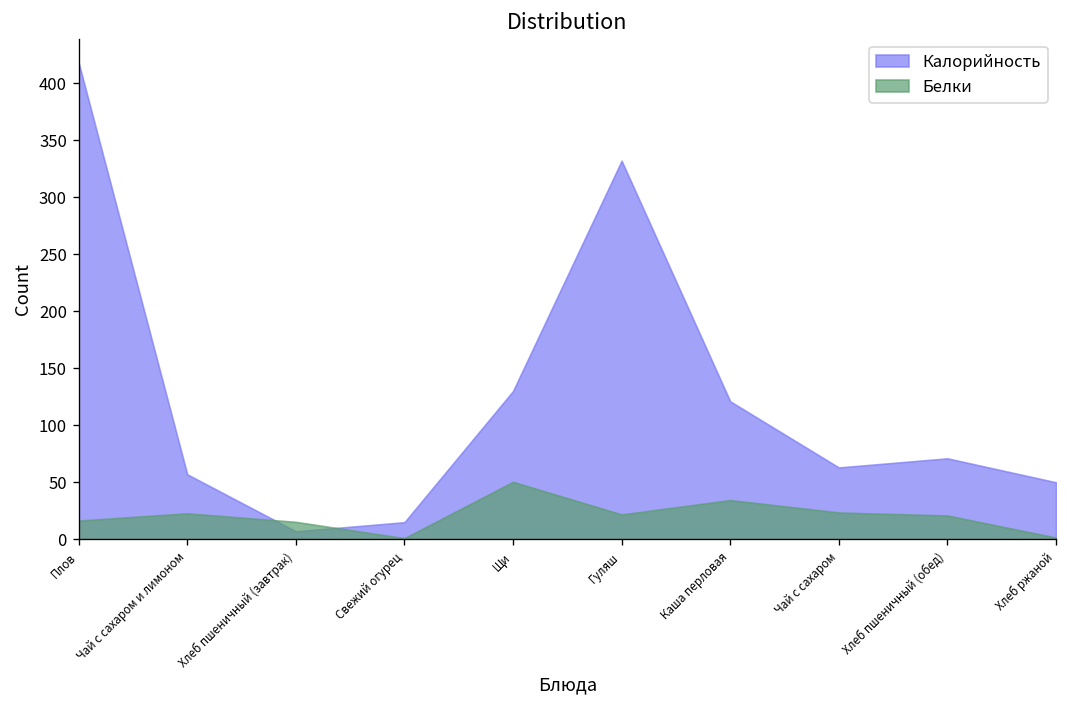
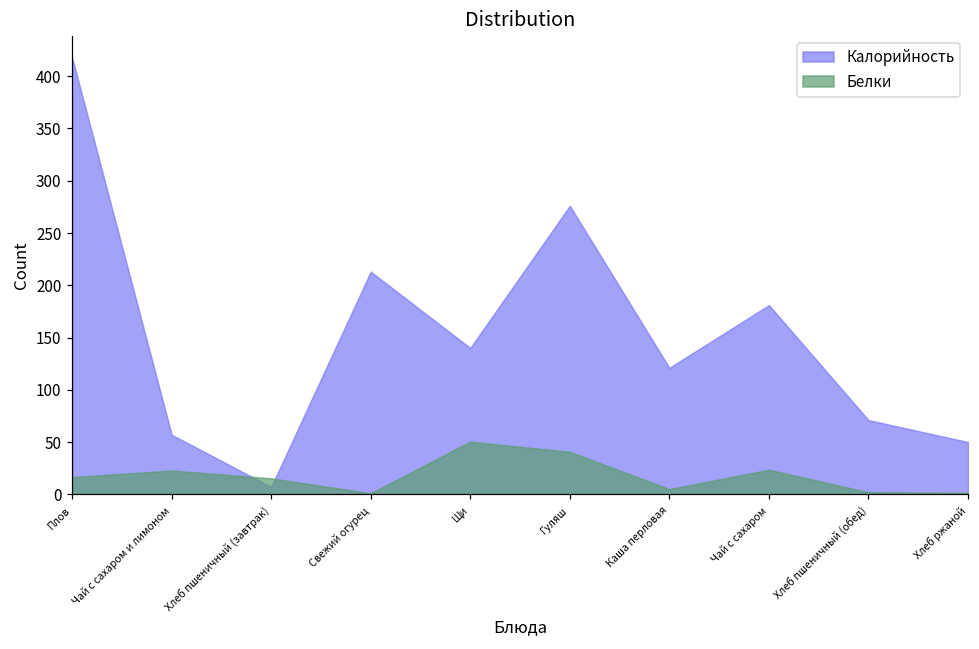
  {
    "Калорийность": {
      "Плов": 420,
      "Чай с сахаром и лимоном": 60,
      "Хлеб пшеничный (завтрак)": 10,
-     "Свежий огурец": 20,
-     "Щи": 130,
-     "Гуляш": 330,
+     "Свежий огурец": 210,
+     "Щи": 140,
+     "Гуляш": 280,
      "Каша перловая": 120,
-     "Чай с сахаром": 60,
+     "Чай с сахаром": 180,
      "Хлеб пшеничный (обед)": 70,
      "Хлеб ржаной": 50
    },
    "Белки": {
      "Плов": 20,
      "Чай с сахаром и лимоном": 20,
      "Хлеб пшеничный (завтрак)": 20,
      "Щи": 50,
-     "Гуляш": 20,
-     "Каша перловая": 30,
+     "Гуляш": 40,
+     "Каша перловая": 10,
      "Чай с сахаром": 20,
-     "Хлеб пшеничный (обед)": 20
+     "Хлеб пшеничный (обед)": 0
    }
  }
